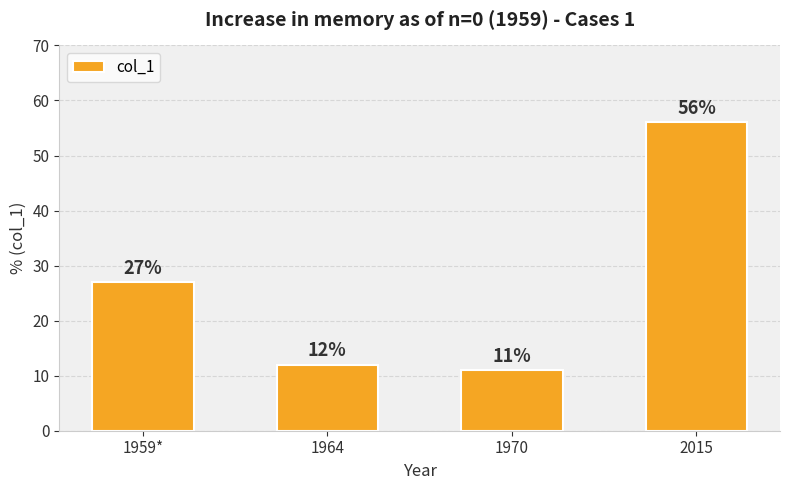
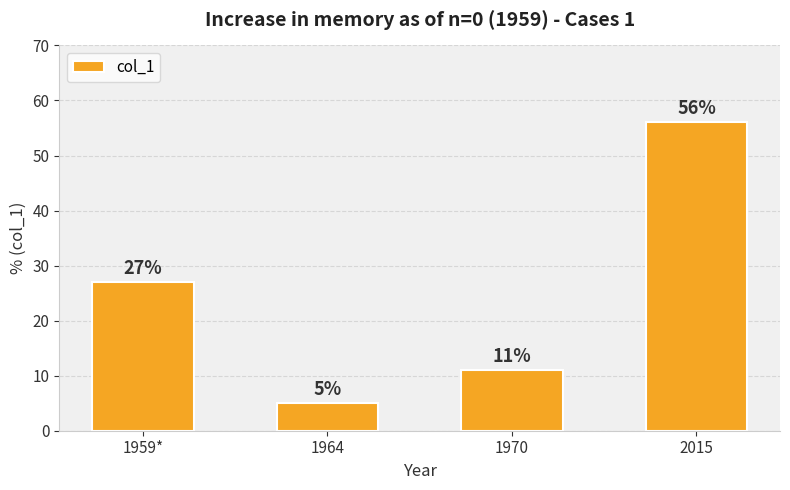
  {
    "1959*": "27%",
-   "1964": "12%",
+   "1964": "5%",
    "1970": "11%",
    "2015": "56%"
  }
